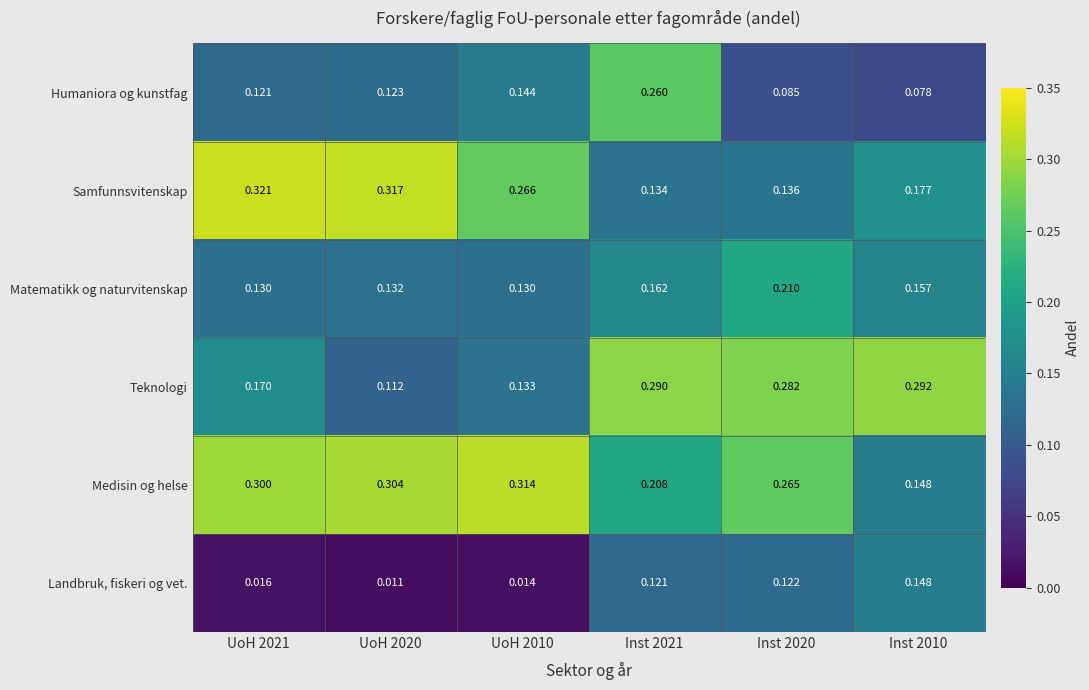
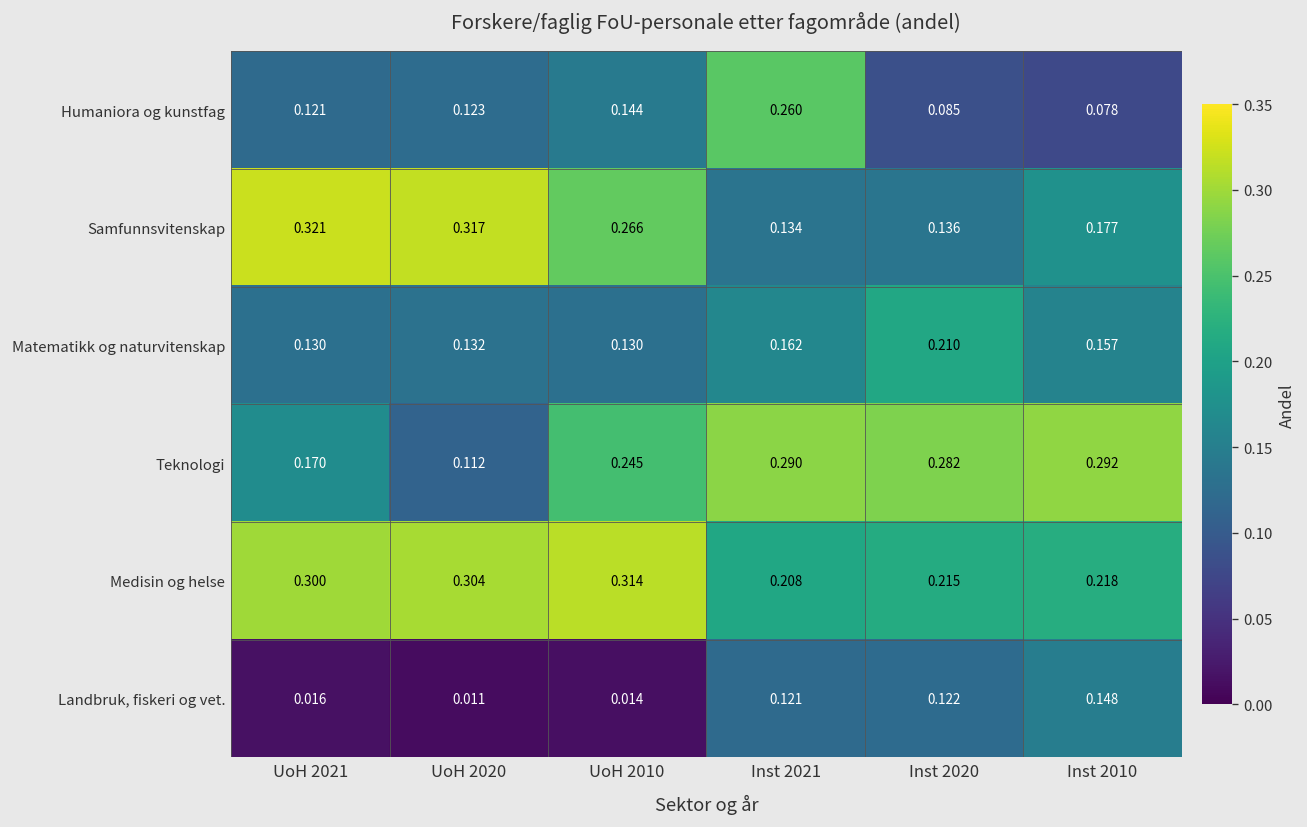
  {
    "Humaniora og kunstfag": {
      "UoH 2021": 0.121,
      "UoH 2020": 0.123,
      "UoH 2010": 0.144,
      "Inst 2021": 0.260,
      "Inst 2020": 0.085,
      "Inst 2010": 0.078
    },
    "Samfunnsvitenskap": {
      "UoH 2021": 0.321,
      "UoH 2020": 0.317,
      "UoH 2010": 0.266,
      "Inst 2021": 0.134,
      "Inst 2020": 0.136,
      "Inst 2010": 0.177
    },
    "Matematikk og naturvitenskap": {
      "UoH 2021": 0.130,
      "UoH 2020": 0.132,
      "UoH 2010": 0.130,
      "Inst 2021": 0.162,
      "Inst 2020": 0.210,
      "Inst 2010": 0.157
    },
    "Teknologi": {
      "UoH 2021": 0.170,
      "UoH 2020": 0.112,
-     "UoH 2010": 0.133,
+     "UoH 2010": 0.245,
      "Inst 2021": 0.290,
      "Inst 2020": 0.282,
      "Inst 2010": 0.292
    },
    "Medisin og helse": {
      "UoH 2021": 0.300,
      "UoH 2020": 0.304,
      "UoH 2010": 0.314,
      "Inst 2021": 0.208,
-     "Inst 2020": 0.265,
-     "Inst 2010": 0.148
+     "Inst 2020": 0.215,
+     "Inst 2010": 0.218
    },
    "Landbruk, fiskeri og vet.": {
      "UoH 2021": 0.016,
      "UoH 2020": 0.011,
      "UoH 2010": 0.014,
      "Inst 2021": 0.121,
      "Inst 2020": 0.122,
      "Inst 2010": 0.148
    }
  }
